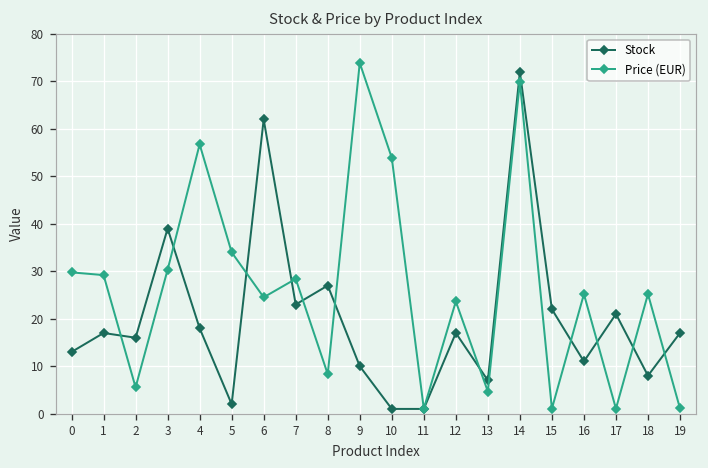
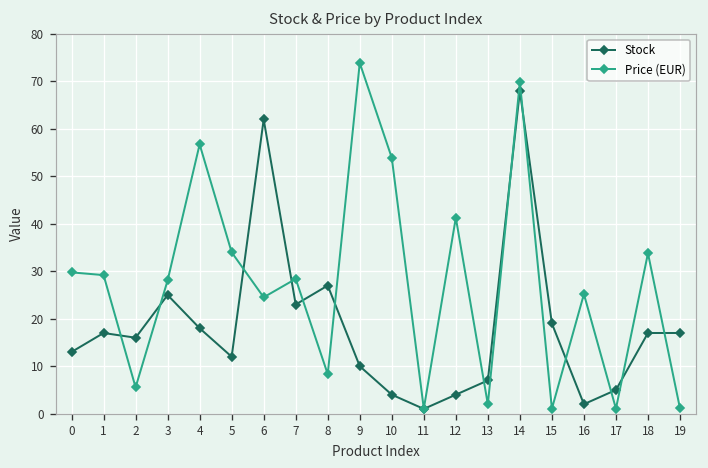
  {
    "Stock": {
      "0": 13,
      "1": 17,
      "2": 16,
-     "3": 39,
+     "3": 25,
      "4": 18,
-     "5": 2,
+     "5": 12,
      "6": 62,
      "7": 23,
      "8": 27,
      "9": 10,
-     "10": 1,
-     "12": 17,
+     "10": 4,
+     "12": 4,
      "13": 7,
-     "14": 72,
-     "15": 22,
-     "16": 11,
-     "17": 21,
-     "18": 8,
+     "14": 68,
+     "15": 19,
+     "16": 2,
+     "17": 5,
+     "18": 17,
      "19": 17
    },
    "Price (EUR)": {
      "0": 30,
      "1": 29,
      "2": 6,
-     "3": 30,
+     "3": 28,
      "4": 57,
      "5": 34,
      "6": 25,
      "7": 28,
      "8": 8,
      "9": 74,
      "10": 54,
-     "12": 24,
-     "13": 5,
+     "12": 41,
+     "13": 2,
      "14": 70,
      "15": 1,
      "16": 25,
      "17": 1,
-     "18": 25,
+     "18": 34,
      "19": 1
    }
  }
